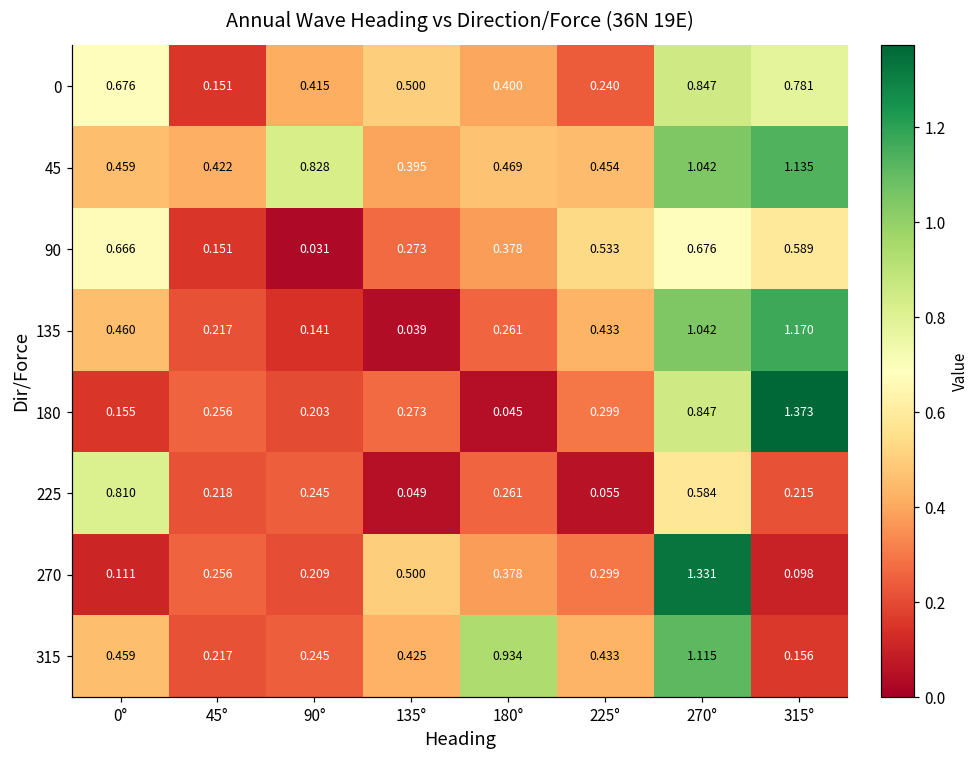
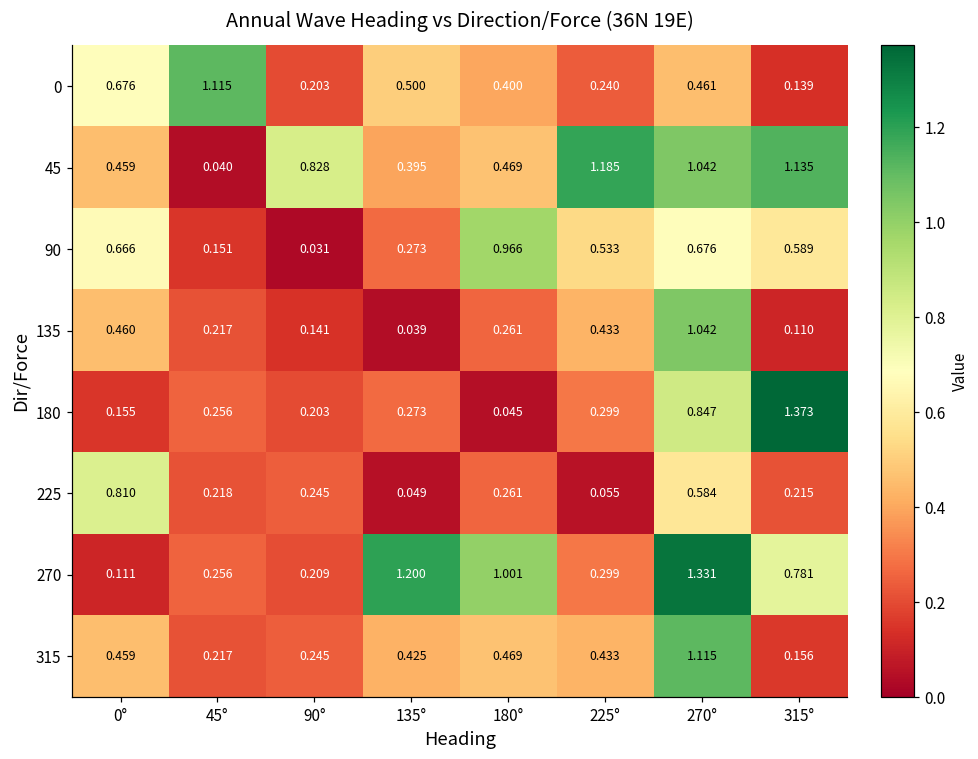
  {
    "0": {
      "0°": 0.676,
-     "45°": 0.151,
-     "90°": 0.415,
+     "45°": 1.115,
+     "90°": 0.203,
      "135°": 0.500,
      "180°": 0.400,
      "225°": 0.240,
-     "270°": 0.847,
-     "315°": 0.781
+     "270°": 0.461,
+     "315°": 0.139
    },
    "45": {
      "0°": 0.459,
-     "45°": 0.422,
+     "45°": 0.040,
      "90°": 0.828,
      "135°": 0.395,
      "180°": 0.469,
-     "225°": 0.454,
+     "225°": 1.185,
      "270°": 1.042,
      "315°": 1.135
    },
    "90": {
      "0°": 0.666,
      "45°": 0.151,
      "90°": 0.031,
      "135°": 0.273,
-     "180°": 0.378,
+     "180°": 0.966,
      "225°": 0.533,
      "270°": 0.676,
      "315°": 0.589
    },
    "135": {
      "0°": 0.460,
      "45°": 0.217,
      "90°": 0.141,
      "135°": 0.039,
      "180°": 0.261,
      "225°": 0.433,
      "270°": 1.042,
-     "315°": 1.170
+     "315°": 0.110
    },
    "180": {
      "0°": 0.155,
      "45°": 0.256,
      "90°": 0.203,
      "135°": 0.273,
      "180°": 0.045,
      "225°": 0.299,
      "270°": 0.847,
      "315°": 1.373
    },
    "225": {
      "0°": 0.810,
      "45°": 0.218,
      "90°": 0.245,
      "135°": 0.049,
      "180°": 0.261,
      "225°": 0.055,
      "270°": 0.584,
      "315°": 0.215
    },
    "270": {
      "0°": 0.111,
      "45°": 0.256,
      "90°": 0.209,
-     "135°": 0.500,
-     "180°": 0.378,
+     "135°": 1.200,
+     "180°": 1.001,
      "225°": 0.299,
      "270°": 1.331,
-     "315°": 0.098
+     "315°": 0.781
    },
    "315": {
      "0°": 0.459,
      "45°": 0.217,
      "90°": 0.245,
      "135°": 0.425,
-     "180°": 0.934,
+     "180°": 0.469,
      "225°": 0.433,
      "270°": 1.115,
      "315°": 0.156
    }
  }
